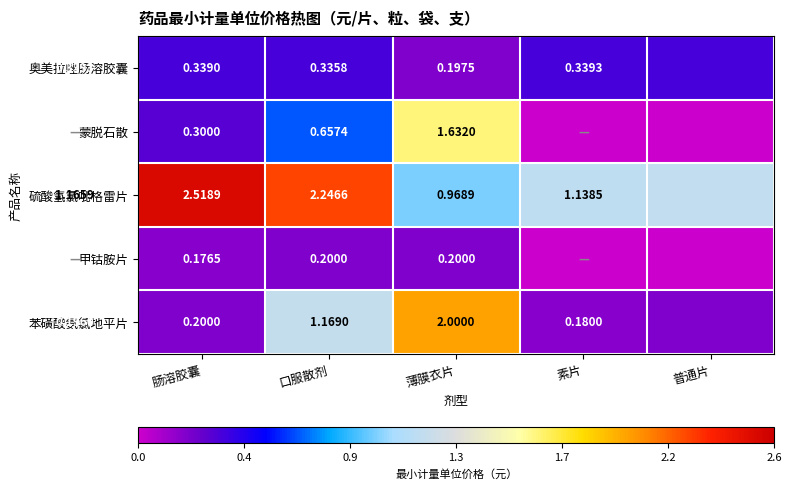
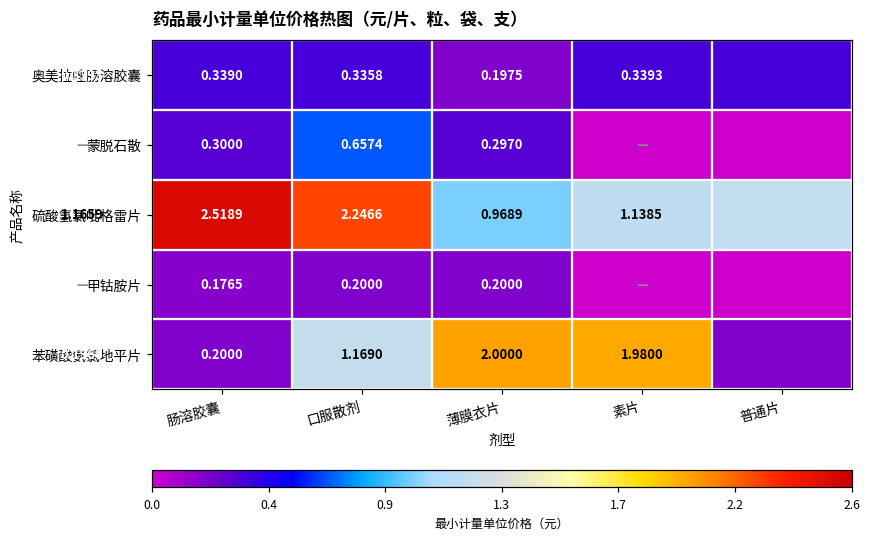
  {
    "奥美拉唑肠溶胶囊": {
      "肠溶胶囊": 0.3390,
      "口服散剂": 0.3358,
      "薄膜衣片": 0.1975,
      "素片": 0.3393
    },
    "蒙脱石散": {
      "肠溶胶囊": 0.3000,
      "口服散剂": 0.6574,
-     "薄膜衣片": 1.6320
+     "薄膜衣片": 0.2970
    },
    "硫酸氢氯吡格雷片": {
      "肠溶胶囊": 2.5189,
      "口服散剂": 2.2466,
      "薄膜衣片": 0.9689,
      "素片": 1.1385
    },
    "甲钴胺片": {
      "肠溶胶囊": 0.1765,
      "口服散剂": 0.2000,
      "薄膜衣片": 0.2000
    },
    "苯磺酸氨氯地平片": {
      "肠溶胶囊": 0.2000,
      "口服散剂": 1.1690,
      "薄膜衣片": 2.0000,
-     "素片": 0.1800
+     "素片": 1.9800
    }
  }
